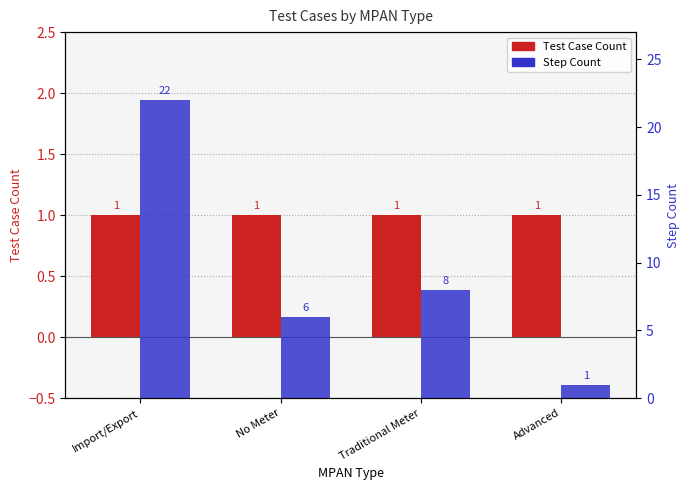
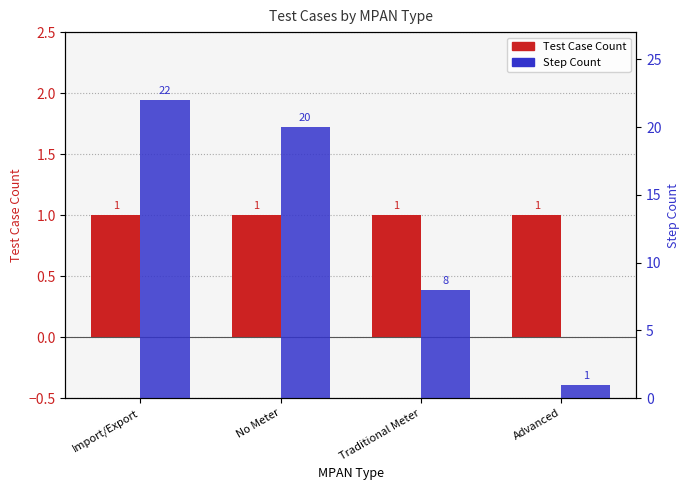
  {
    "Test Case Count": {
      "Import/Export": 1,
      "No Meter": 1,
      "Traditional Meter": 1,
      "Advanced": 1
    },
    "Step Count": {
      "Import/Export": 22,
-     "No Meter": 6,
+     "No Meter": 20,
      "Traditional Meter": 8,
      "Advanced": 1
    }
  }
